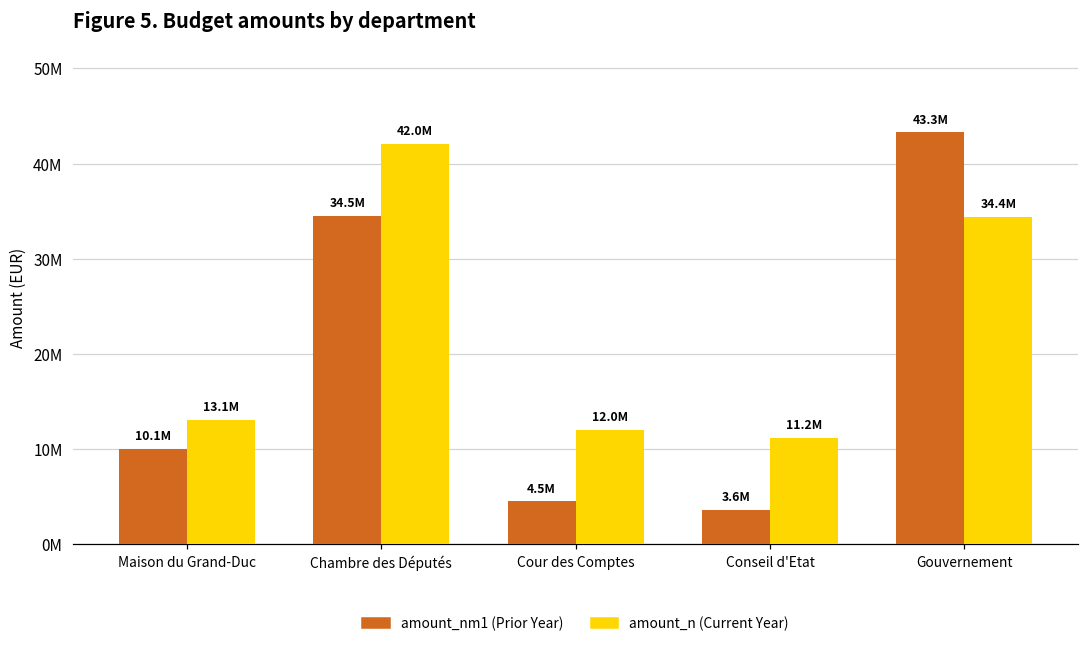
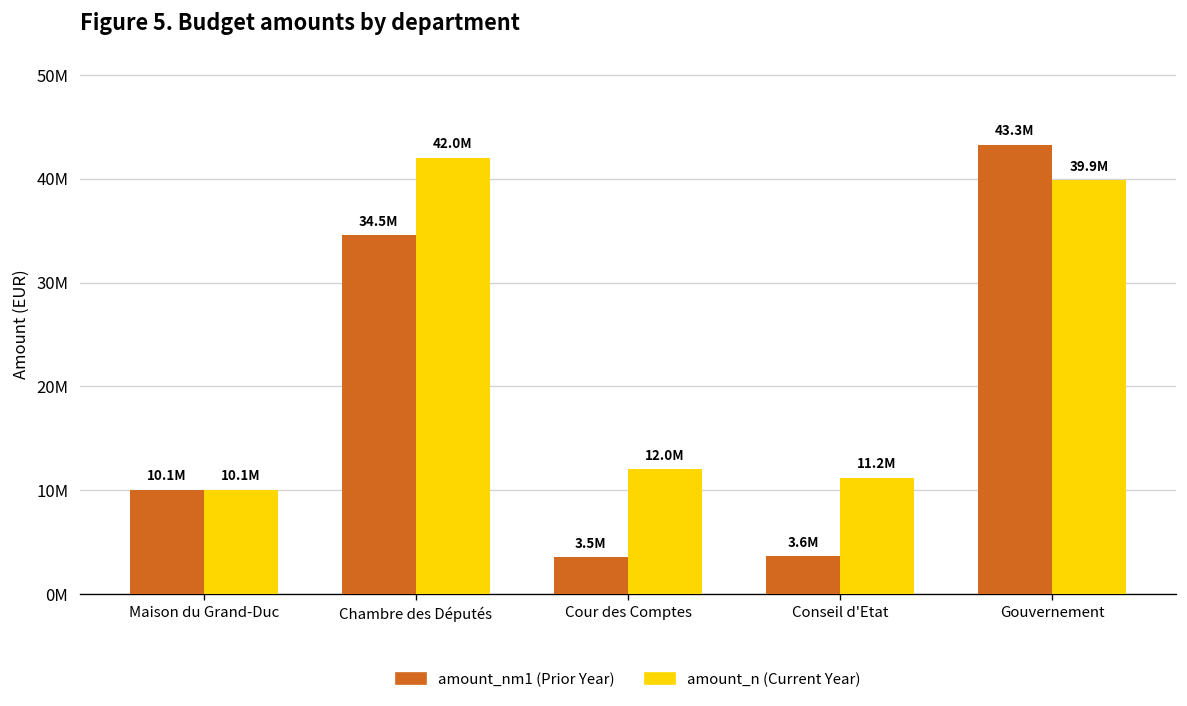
  {
    "amount_nm1 (Prior Year)": {
      "Maison du Grand-Duc": "10.1M",
      "Chambre des Députés": "34.5M",
-     "Cour des Comptes": "4.5M",
+     "Cour des Comptes": "3.5M",
      "Conseil d'Etat": "3.6M",
      "Gouvernement": "43.3M"
    },
    "amount_n (Current Year)": {
-     "Maison du Grand-Duc": "13.1M",
+     "Maison du Grand-Duc": "10.1M",
      "Chambre des Députés": "42.0M",
      "Cour des Comptes": "12.0M",
      "Conseil d'Etat": "11.2M",
-     "Gouvernement": "34.4M"
+     "Gouvernement": "39.9M"
    }
  }
